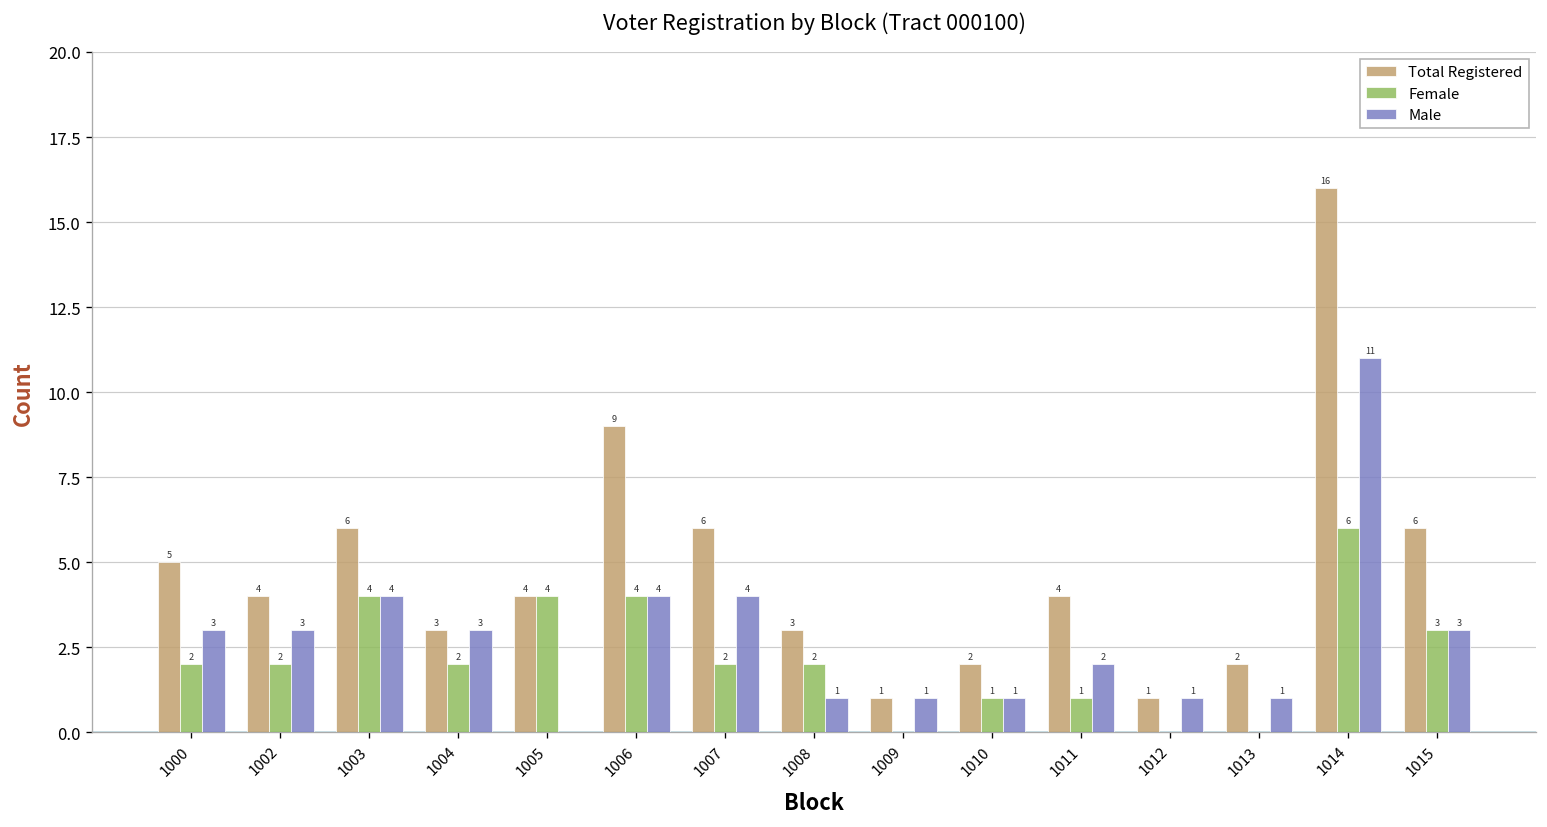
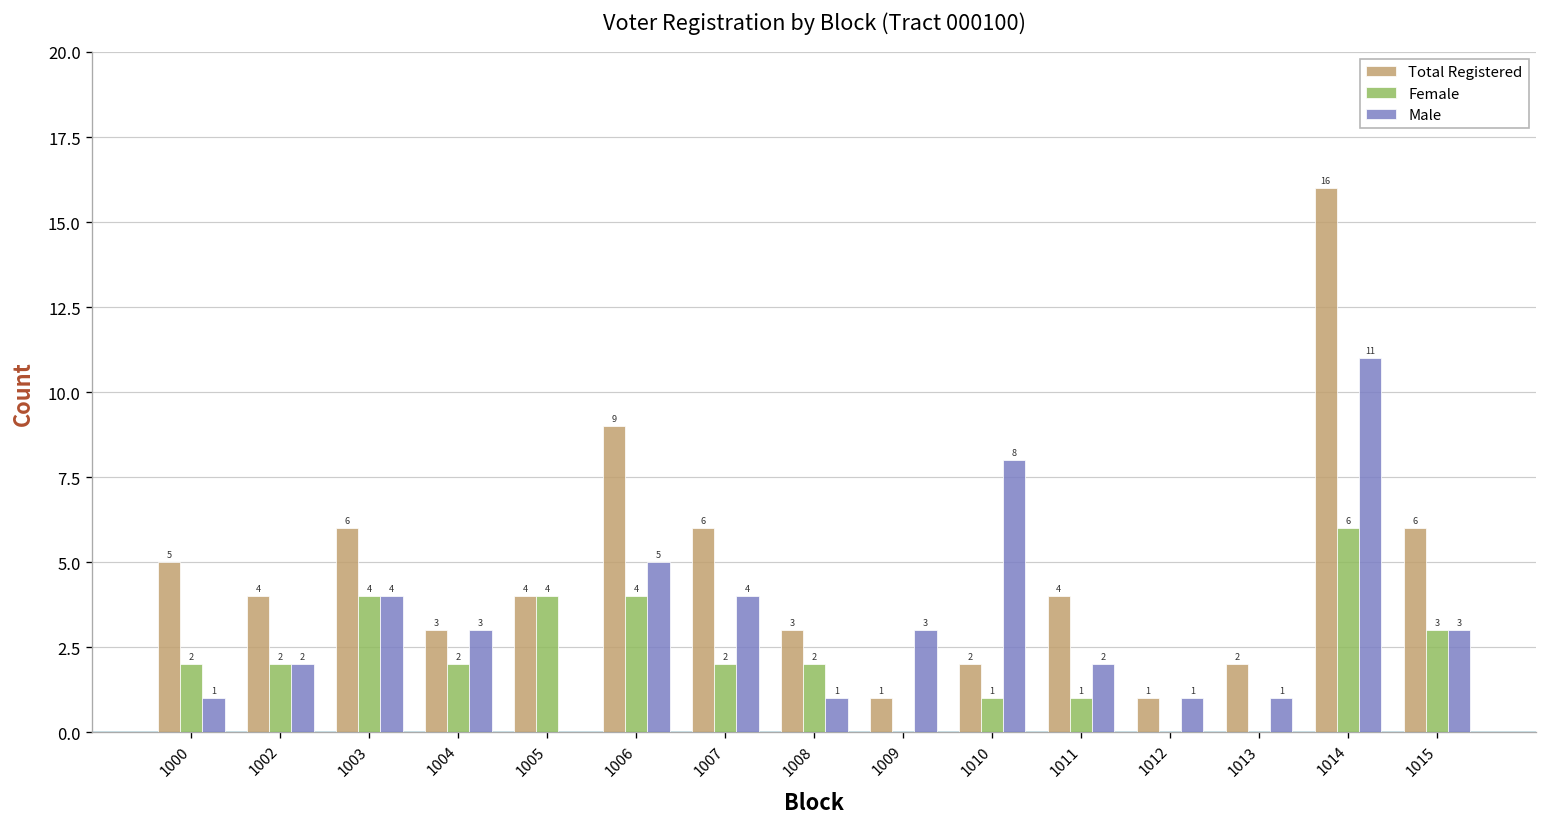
  {
    "Male": {
-     "1000": 3,
-     "1002": 3,
+     "1000": 1,
+     "1002": 2,
      "1003": 4,
      "1004": 3,
-     "1006": 4,
+     "1006": 5,
      "1007": 4,
      "1008": 1,
-     "1009": 1,
-     "1010": 1,
+     "1009": 3,
+     "1010": 8,
      "1011": 2,
      "1012": 1,
      "1013": 1,
      "1014": 11,
      "1015": 3
    }
  }
